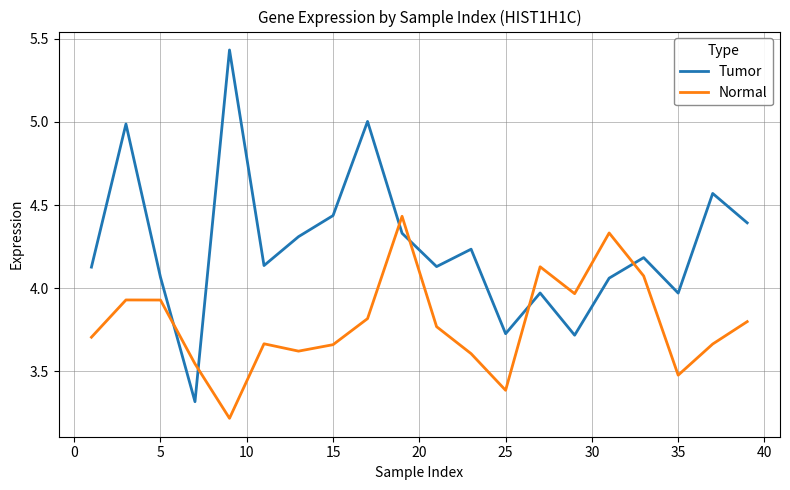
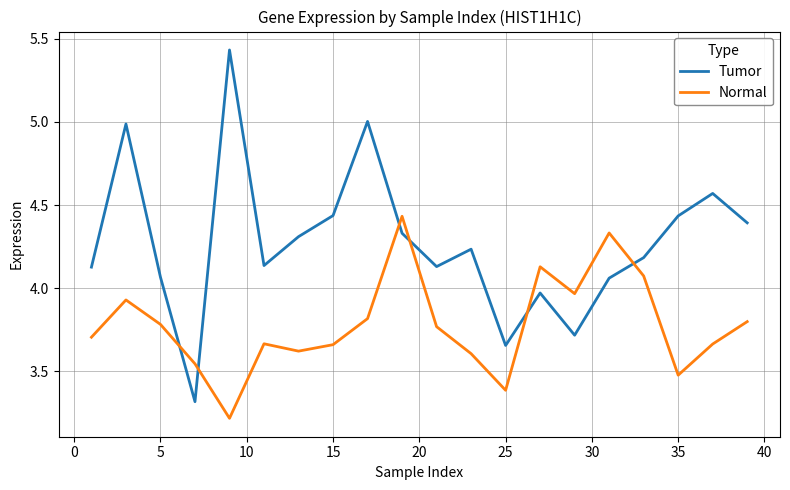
  {
    "Tumor": {
      "5": 4.07,
      "15": 4.44,
-     "25": 3.73,
-     "35": 3.97
+     "25": 3.66,
+     "35": 4.43
    },
    "Normal": {
-     "5": 3.93,
+     "5": 3.78,
      "15": 3.66,
      "25": 3.39,
      "35": 3.48
    }
  }
